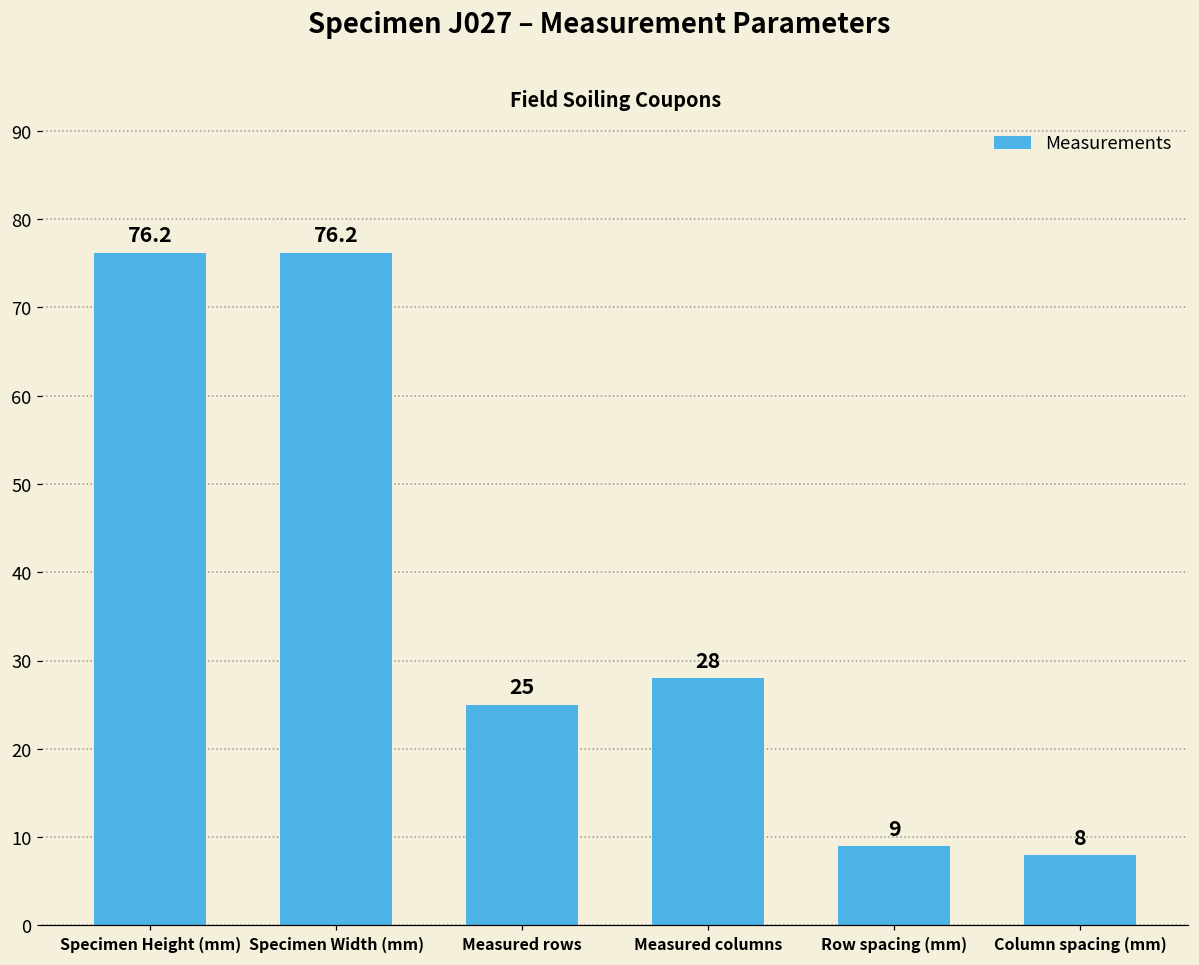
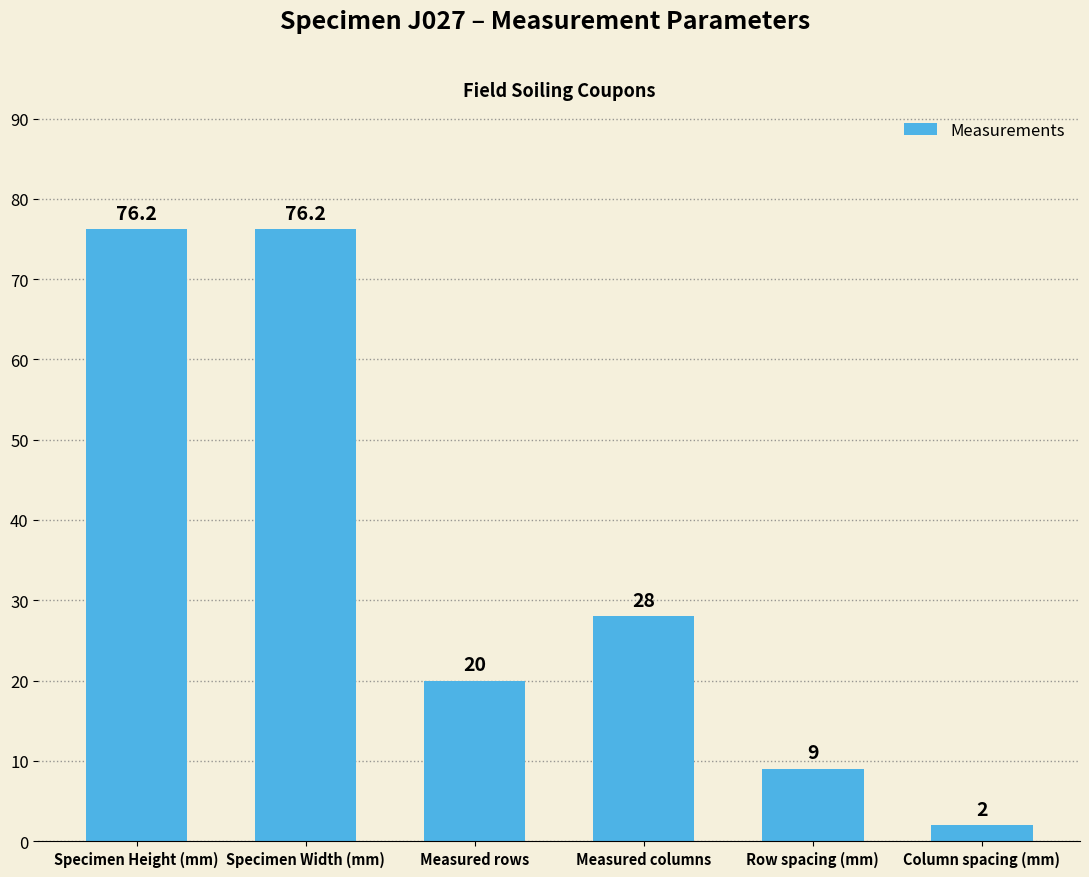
  {
    "Specimen Height (mm)": 76.2,
    "Specimen Width (mm)": 76.2,
-   "Measured rows": 25,
+   "Measured rows": 20,
    "Measured columns": 28,
    "Row spacing (mm)": 9,
-   "Column spacing (mm)": 8
+   "Column spacing (mm)": 2
  }
